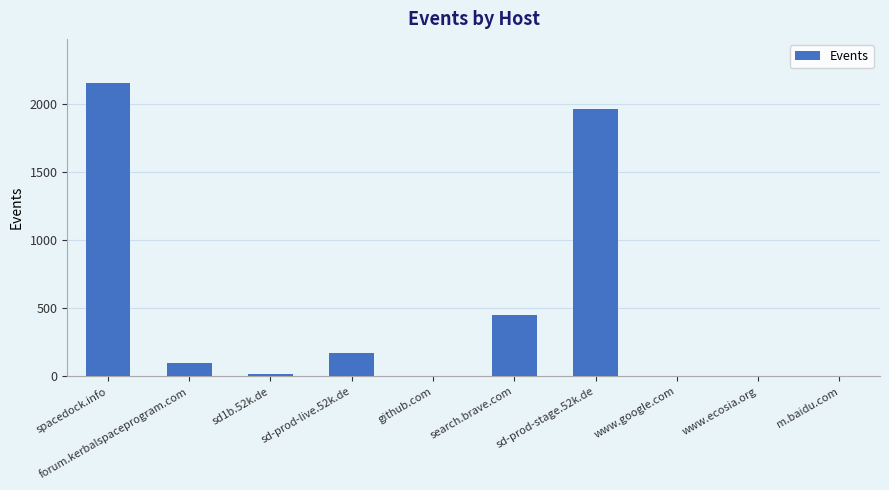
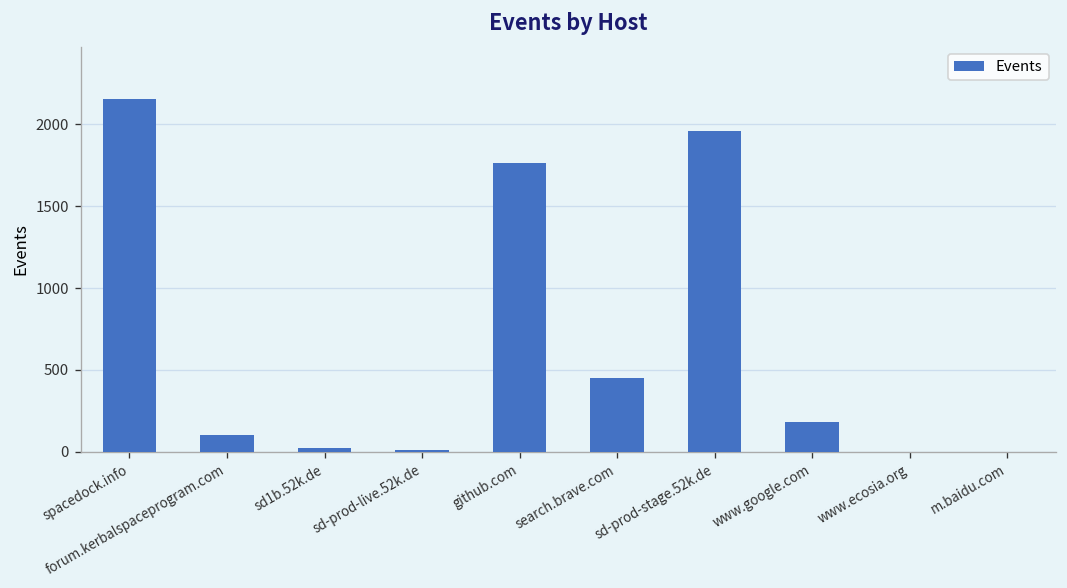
  {
    "spacedock.info": 2150,
    "forum.kerbalspaceprogram.com": 100,
    "sd1b.52k.de": 20,
-   "sd-prod-live.52k.de": 170,
-   "github.com": 0,
+   "sd-prod-live.52k.de": 10,
+   "github.com": 1770,
    "search.brave.com": 450,
    "sd-prod-stage.52k.de": 1960,
-   "www.google.com": 0
+   "www.google.com": 180
  }
